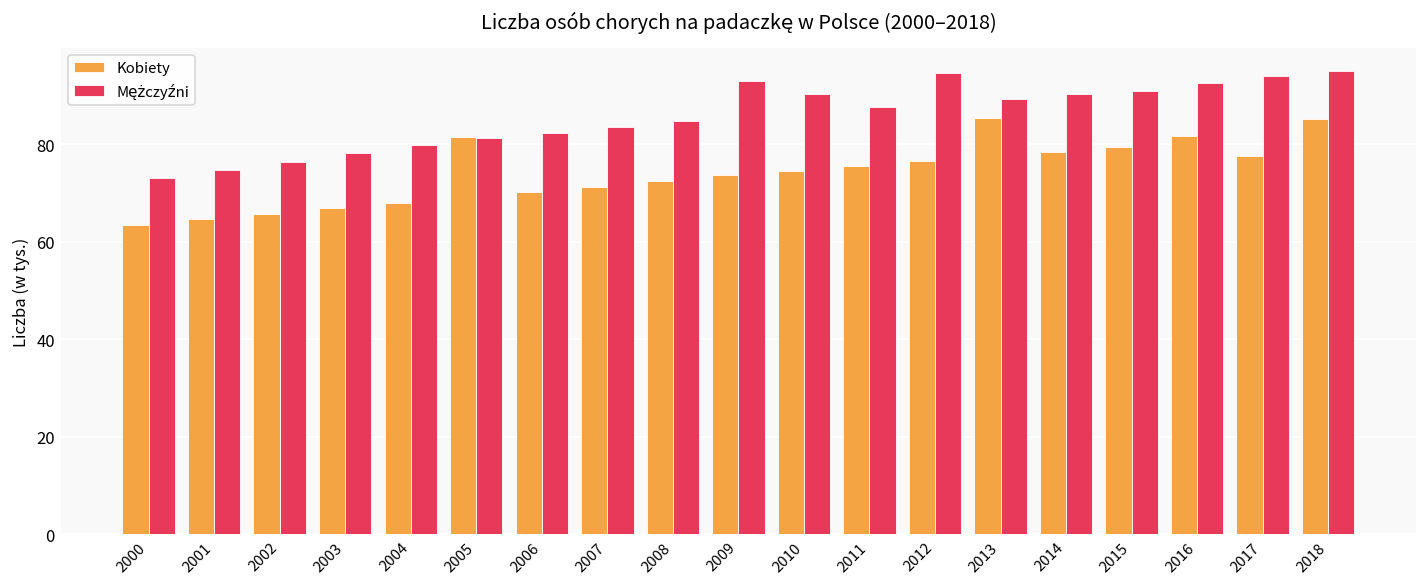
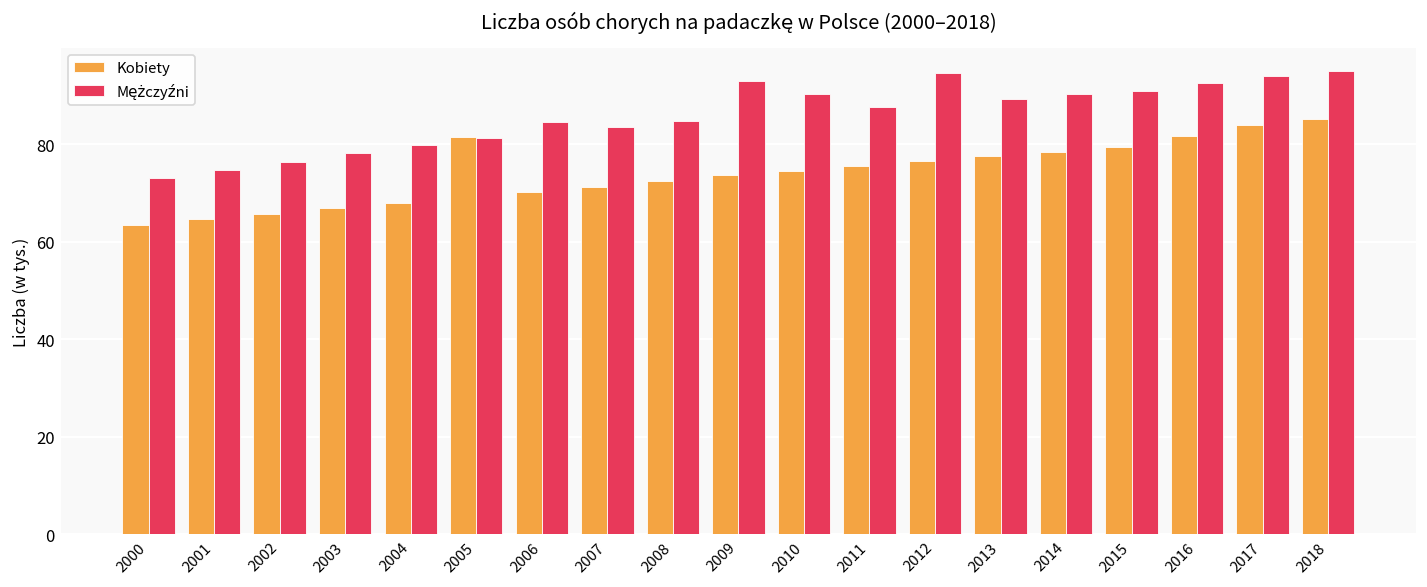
  {
    "Kobiety": {
      "2000": 64,
      "2001": 65,
      "2002": 66,
      "2003": 67,
      "2004": 68,
      "2005": 81,
      "2006": 70,
      "2007": 71,
      "2008": 73,
      "2009": 74,
      "2010": 75,
      "2011": 76,
      "2012": 77,
-     "2013": 85,
+     "2013": 78,
      "2014": 79,
      "2015": 80,
      "2016": 82,
-     "2017": 78,
+     "2017": 84,
      "2018": 85
    },
    "Mężczyźni": {
      "2000": 73,
      "2001": 75,
      "2002": 76,
      "2003": 78,
      "2004": 80,
      "2005": 81,
-     "2006": 82,
+     "2006": 85,
      "2007": 84,
      "2008": 85,
      "2009": 93,
      "2010": 90,
      "2011": 88,
      "2012": 95,
      "2013": 89,
      "2014": 90,
      "2015": 91,
      "2016": 93,
      "2017": 94,
      "2018": 95
    }
  }
